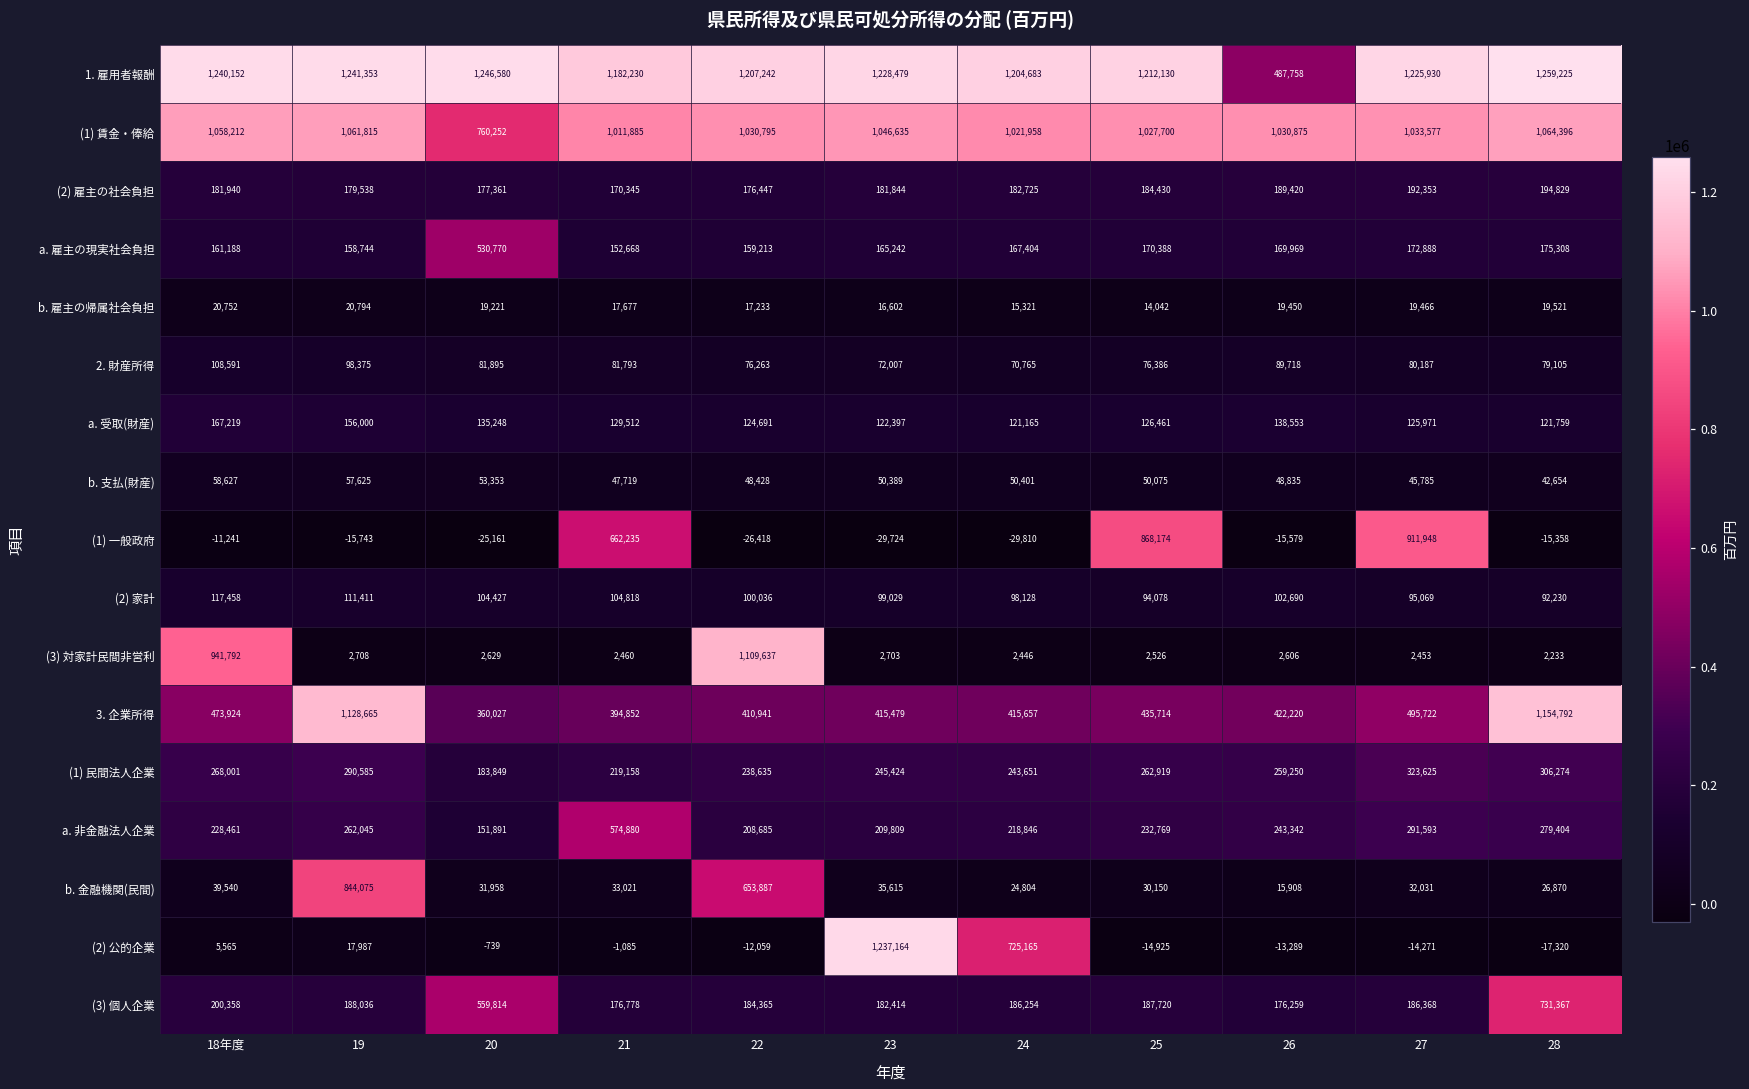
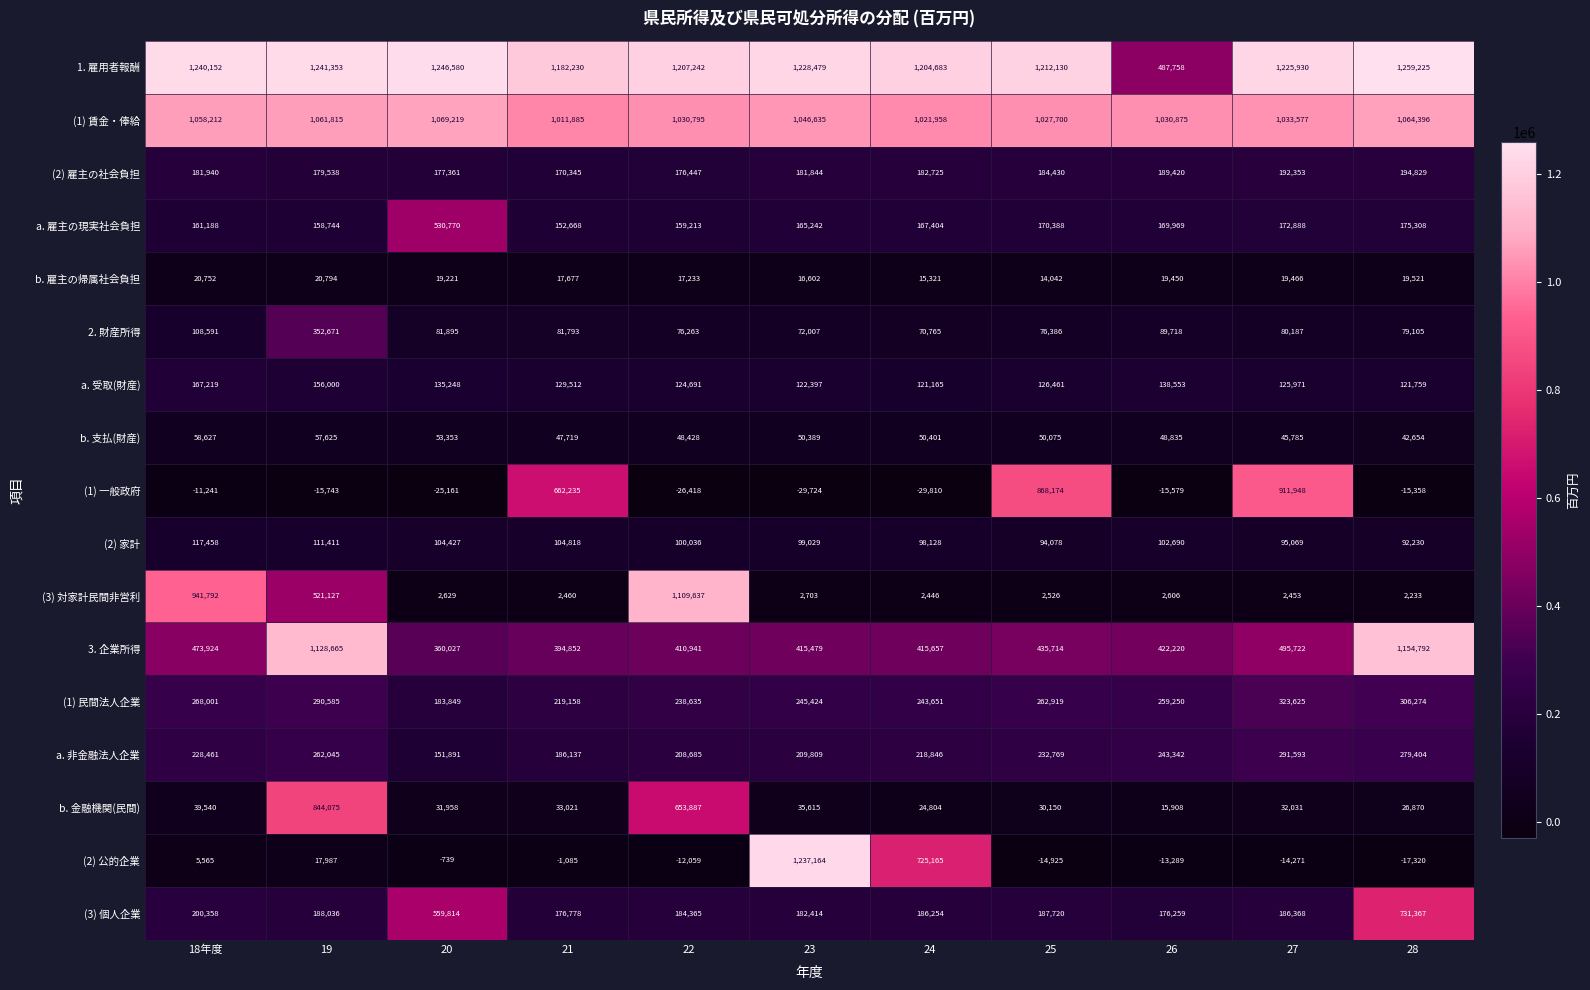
  {
    "1. 雇用者報酬": {
      "18年度": "1,240,152",
      "19": "1,241,353",
      "20": "1,246,580",
      "21": "1,182,230",
      "22": "1,207,242",
      "23": "1,228,479",
      "24": "1,204,683",
      "25": "1,212,130",
      "26": "487,758",
      "27": "1,225,930",
      "28": "1,259,225"
    },
    "(1) 賃金・俸給": {
      "18年度": "1,058,212",
      "19": "1,061,815",
-     "20": "760,252",
+     "20": "1,069,219",
      "21": "1,011,885",
      "22": "1,030,795",
      "23": "1,046,635",
      "24": "1,021,958",
      "25": "1,027,700",
      "26": "1,030,875",
      "27": "1,033,577",
      "28": "1,064,396"
    },
    "(2) 雇主の社会負担": {
      "18年度": "181,940",
      "19": "179,538",
      "20": "177,361",
      "21": "170,345",
      "22": "176,447",
      "23": "181,844",
      "24": "182,725",
      "25": "184,430",
      "26": "189,420",
      "27": "192,353",
      "28": "194,829"
    },
    "a. 雇主の現実社会負担": {
      "18年度": "161,188",
      "19": "158,744",
      "20": "530,770",
      "21": "152,668",
      "22": "159,213",
      "23": "165,242",
      "24": "167,404",
      "25": "170,388",
      "26": "169,969",
      "27": "172,888",
      "28": "175,308"
    },
    "b. 雇主の帰属社会負担": {
      "18年度": "20,752",
      "19": "20,794",
      "20": "19,221",
      "21": "17,677",
      "22": "17,233",
      "23": "16,602",
      "24": "15,321",
      "25": "14,042",
      "26": "19,450",
      "27": "19,466",
      "28": "19,521"
    },
    "2. 財産所得": {
      "18年度": "108,591",
-     "19": "98,375",
+     "19": "352,671",
      "20": "81,895",
      "21": "81,793",
      "22": "76,263",
      "23": "72,007",
      "24": "70,765",
      "25": "76,386",
      "26": "89,718",
      "27": "80,187",
      "28": "79,105"
    },
    "a. 受取(財産)": {
      "18年度": "167,219",
      "19": "156,000",
      "20": "135,248",
      "21": "129,512",
      "22": "124,691",
      "23": "122,397",
      "24": "121,165",
      "25": "126,461",
      "26": "138,553",
      "27": "125,971",
      "28": "121,759"
    },
    "b. 支払(財産)": {
      "18年度": "58,627",
      "19": "57,625",
      "20": "53,353",
      "21": "47,719",
      "22": "48,428",
      "23": "50,389",
      "24": "50,401",
      "25": "50,075",
      "26": "48,835",
      "27": "45,785",
      "28": "42,654"
    },
    "(1) 一般政府": {
      "18年度": "-11,241",
      "19": "-15,743",
      "20": "-25,161",
      "21": "662,235",
      "22": "-26,418",
      "23": "-29,724",
      "24": "-29,810",
      "25": "868,174",
      "26": "-15,579",
      "27": "911,948",
      "28": "-15,358"
    },
    "(2) 家計": {
      "18年度": "117,458",
      "19": "111,411",
      "20": "104,427",
      "21": "104,818",
      "22": "100,036",
      "23": "99,029",
      "24": "98,128",
      "25": "94,078",
      "26": "102,690",
      "27": "95,069",
      "28": "92,230"
    },
    "(3) 対家計民間非営利": {
      "18年度": "941,792",
-     "19": "2,708",
+     "19": "521,127",
      "20": "2,629",
      "21": "2,460",
      "22": "1,109,637",
      "23": "2,703",
      "24": "2,446",
      "25": "2,526",
      "26": "2,606",
      "27": "2,453",
      "28": "2,233"
    },
    "3. 企業所得": {
      "18年度": "473,924",
      "19": "1,128,665",
      "20": "360,027",
      "21": "394,852",
      "22": "410,941",
      "23": "415,479",
      "24": "415,657",
      "25": "435,714",
      "26": "422,220",
      "27": "495,722",
      "28": "1,154,792"
    },
    "(1) 民間法人企業": {
      "18年度": "268,001",
      "19": "290,585",
      "20": "183,849",
      "21": "219,158",
      "22": "238,635",
      "23": "245,424",
      "24": "243,651",
      "25": "262,919",
      "26": "259,250",
      "27": "323,625",
      "28": "306,274"
    },
    "a. 非金融法人企業": {
      "18年度": "228,461",
      "19": "262,045",
      "20": "151,891",
-     "21": "574,880",
+     "21": "186,137",
      "22": "208,685",
      "23": "209,809",
      "24": "218,846",
      "25": "232,769",
      "26": "243,342",
      "27": "291,593",
      "28": "279,404"
    },
    "b. 金融機関(民間)": {
      "18年度": "39,540",
      "19": "844,075",
      "20": "31,958",
      "21": "33,021",
      "22": "653,887",
      "23": "35,615",
      "24": "24,804",
      "25": "30,150",
      "26": "15,908",
      "27": "32,031",
      "28": "26,870"
    },
    "(2) 公的企業": {
      "18年度": "5,565",
      "19": "17,987",
      "20": "-739",
      "21": "-1,085",
      "22": "-12,059",
      "23": "1,237,164",
      "24": "725,165",
      "25": "-14,925",
      "26": "-13,289",
      "27": "-14,271",
      "28": "-17,320"
    },
    "(3) 個人企業": {
      "18年度": "200,358",
      "19": "188,036",
      "20": "559,814",
      "21": "176,778",
      "22": "184,365",
      "23": "182,414",
      "24": "186,254",
      "25": "187,720",
      "26": "176,259",
      "27": "186,368",
      "28": "731,367"
    }
  }
